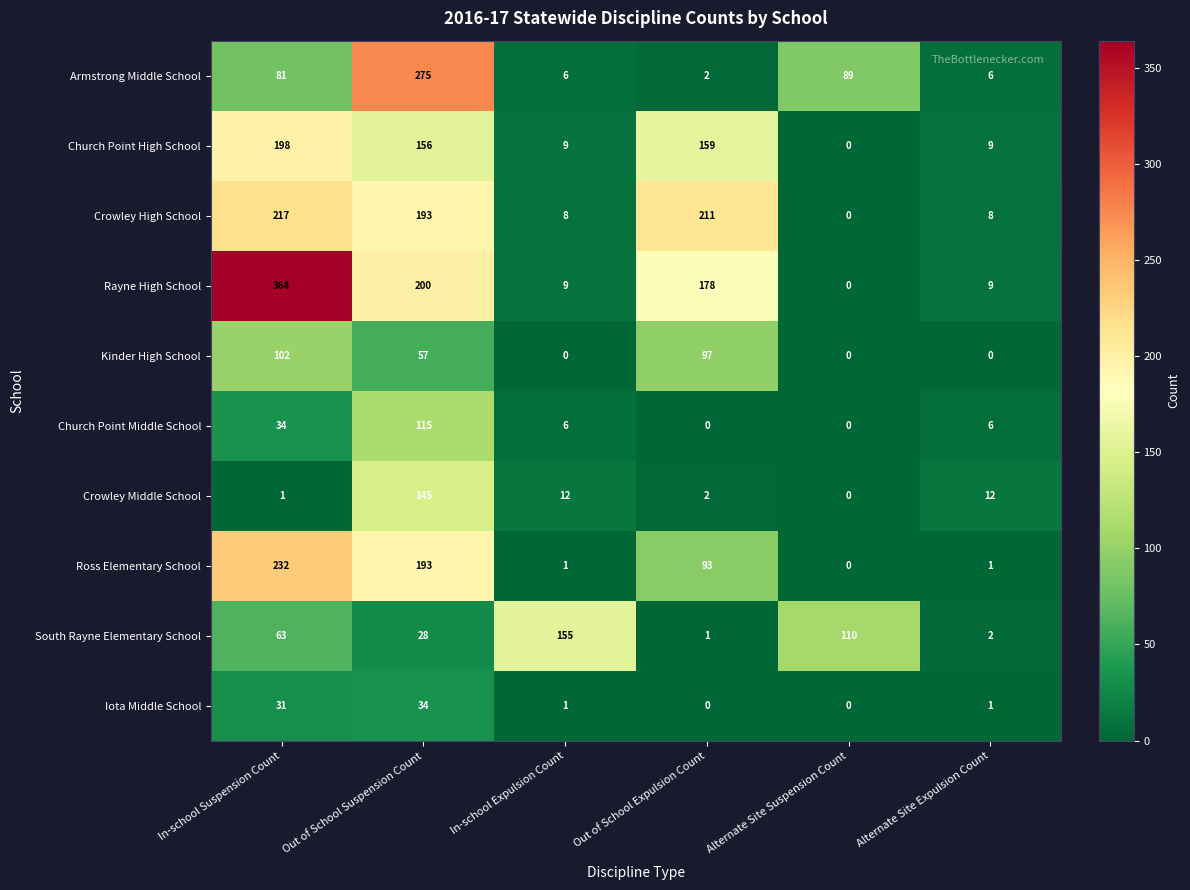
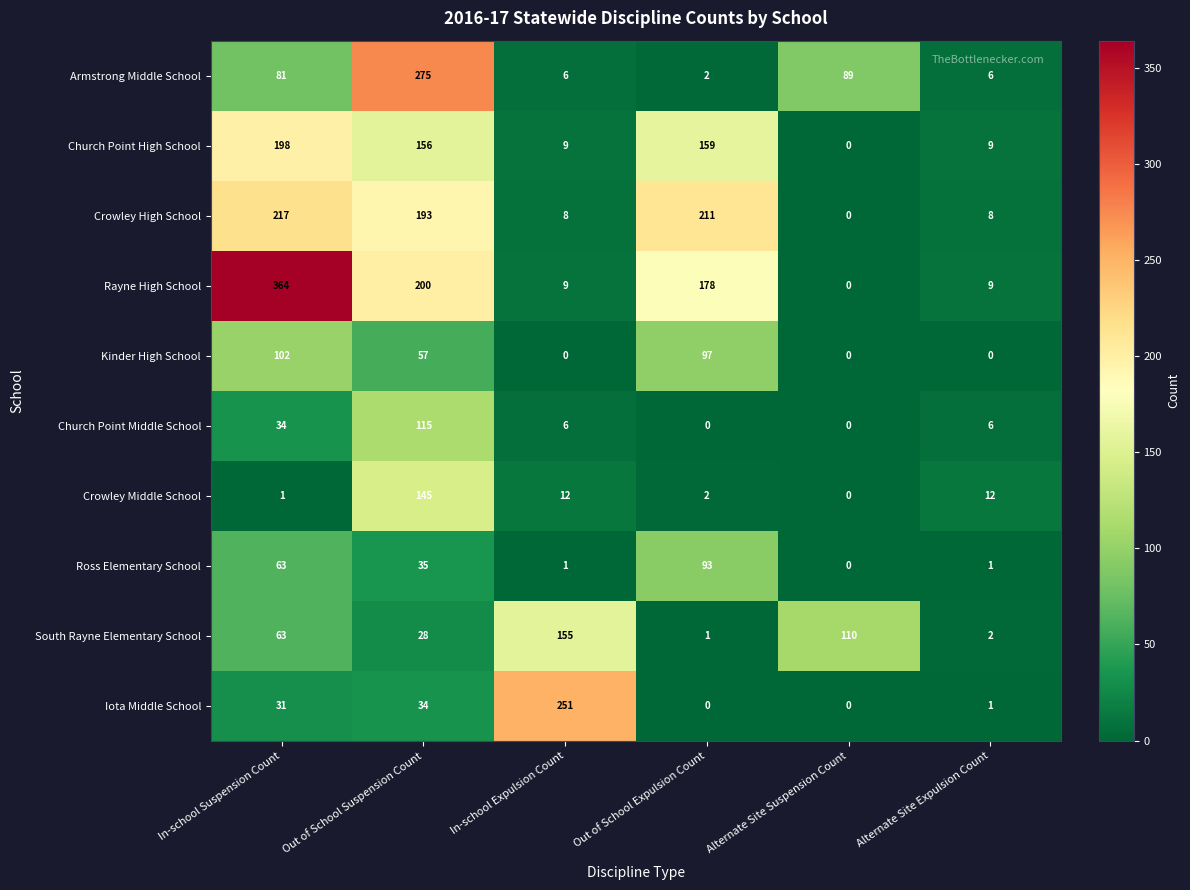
  {
    "Armstrong Middle School": {
      "In-school Suspension Count": 81,
      "Out of School Suspension Count": 275,
      "In-school Expulsion Count": 6,
      "Out of School Expulsion Count": 2,
      "Alternate Site Suspension Count": 89
    },
    "Church Point High School": {
      "In-school Suspension Count": 198,
      "Out of School Suspension Count": 156,
      "In-school Expulsion Count": 9,
      "Out of School Expulsion Count": 159,
      "Alternate Site Suspension Count": 0,
      "Alternate Site Expulsion Count": 9
    },
    "Crowley High School": {
      "In-school Suspension Count": 217,
      "Out of School Suspension Count": 193,
      "In-school Expulsion Count": 8,
      "Out of School Expulsion Count": 211,
      "Alternate Site Suspension Count": 0,
      "Alternate Site Expulsion Count": 8
    },
    "Rayne High School": {
      "In-school Suspension Count": 364,
      "Out of School Suspension Count": 200,
      "In-school Expulsion Count": 9,
      "Out of School Expulsion Count": 178,
      "Alternate Site Suspension Count": 0,
      "Alternate Site Expulsion Count": 9
    },
    "Kinder High School": {
      "In-school Suspension Count": 102,
      "Out of School Suspension Count": 57,
      "In-school Expulsion Count": 0,
      "Out of School Expulsion Count": 97,
      "Alternate Site Suspension Count": 0,
      "Alternate Site Expulsion Count": 0
    },
    "Church Point Middle School": {
      "In-school Suspension Count": 34,
      "Out of School Suspension Count": 115,
      "In-school Expulsion Count": 6,
      "Out of School Expulsion Count": 0,
      "Alternate Site Suspension Count": 0,
      "Alternate Site Expulsion Count": 6
    },
    "Crowley Middle School": {
      "In-school Suspension Count": 1,
      "Out of School Suspension Count": 145,
      "In-school Expulsion Count": 12,
      "Out of School Expulsion Count": 2,
      "Alternate Site Suspension Count": 0,
      "Alternate Site Expulsion Count": 12
    },
    "Ross Elementary School": {
-     "In-school Suspension Count": 232,
-     "Out of School Suspension Count": 193,
+     "In-school Suspension Count": 63,
+     "Out of School Suspension Count": 35,
      "In-school Expulsion Count": 1,
      "Out of School Expulsion Count": 93,
      "Alternate Site Suspension Count": 0,
      "Alternate Site Expulsion Count": 1
    },
    "South Rayne Elementary School": {
      "In-school Suspension Count": 63,
      "Out of School Suspension Count": 28,
      "In-school Expulsion Count": 155,
      "Out of School Expulsion Count": 1,
      "Alternate Site Suspension Count": 110,
      "Alternate Site Expulsion Count": 2
    },
    "Iota Middle School": {
      "In-school Suspension Count": 31,
      "Out of School Suspension Count": 34,
-     "In-school Expulsion Count": 1,
+     "In-school Expulsion Count": 251,
      "Out of School Expulsion Count": 0,
      "Alternate Site Suspension Count": 0,
      "Alternate Site Expulsion Count": 1
    }
  }
